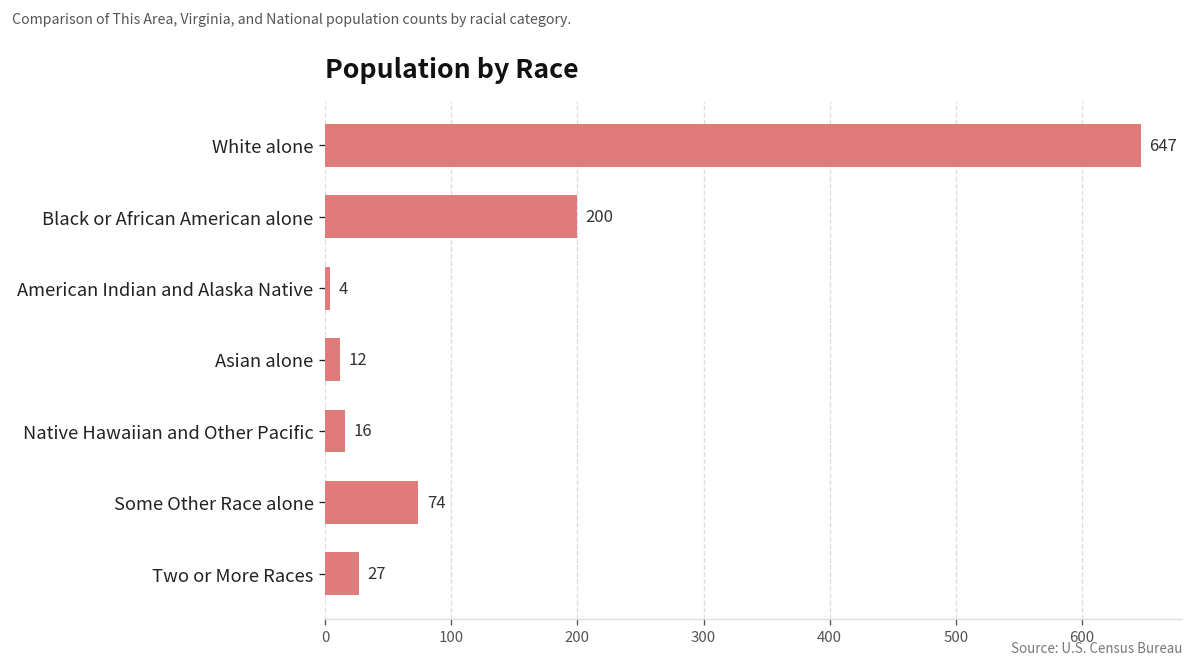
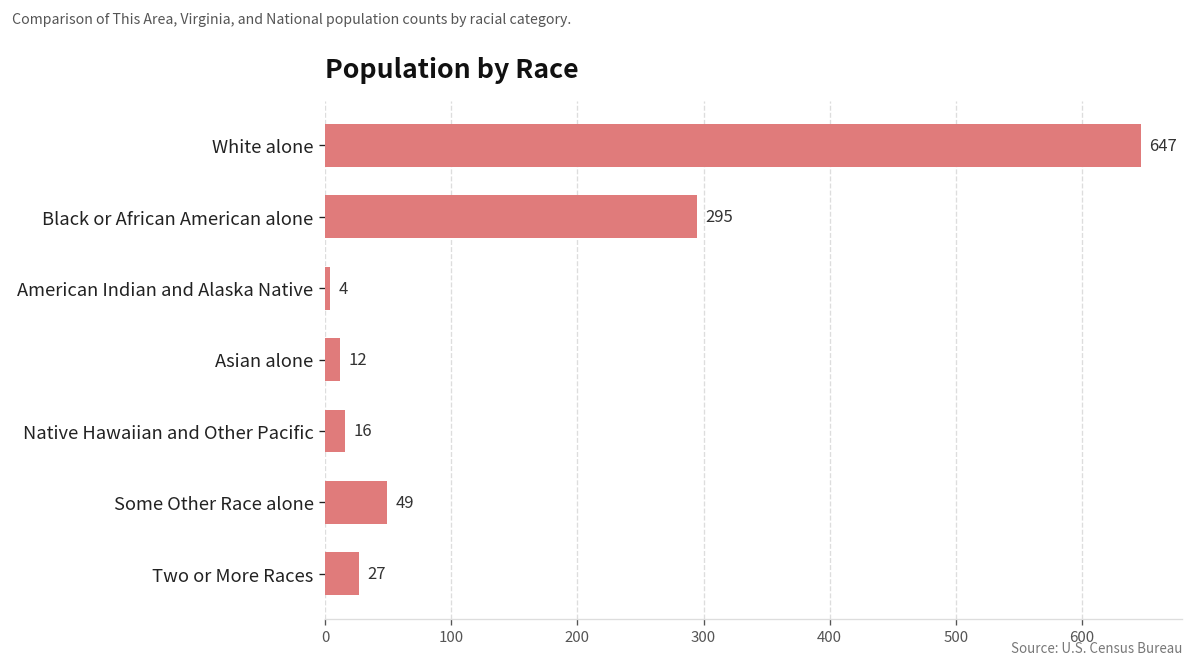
  {
    "White alone": 647,
-   "Black or African American alone": 200,
+   "Black or African American alone": 295,
    "American Indian and Alaska Native": 4,
    "Asian alone": 12,
    "Native Hawaiian and Other Pacific": 16,
-   "Some Other Race alone": 74,
+   "Some Other Race alone": 49,
    "Two or More Races": 27
  }
